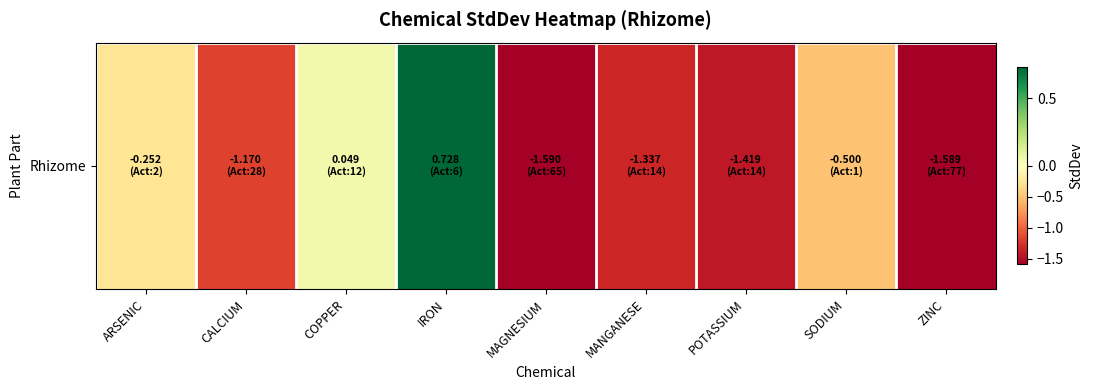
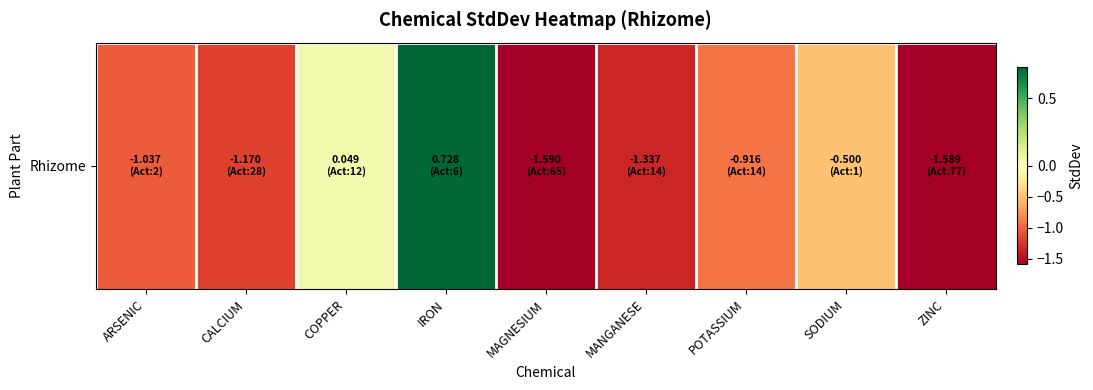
  {
    "Rhizome": {
-     "ARSENIC": -0.252,
-     "POTASSIUM": -1.419
+     "ARSENIC": -1.037,
+     "POTASSIUM": -0.916
    }
  }
